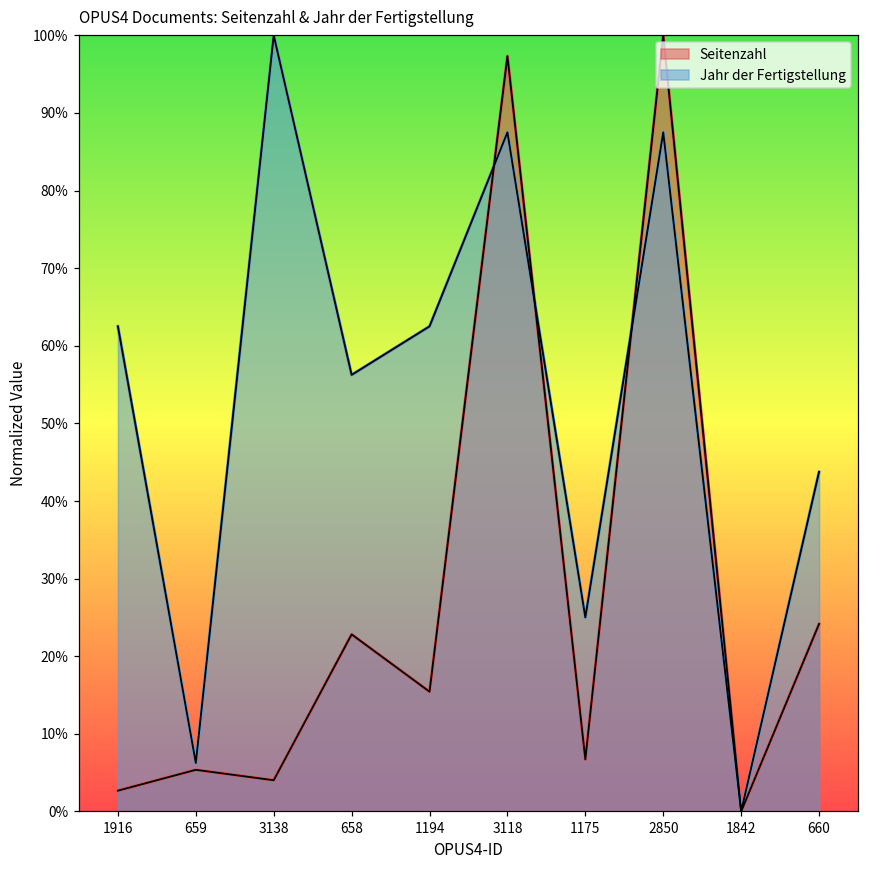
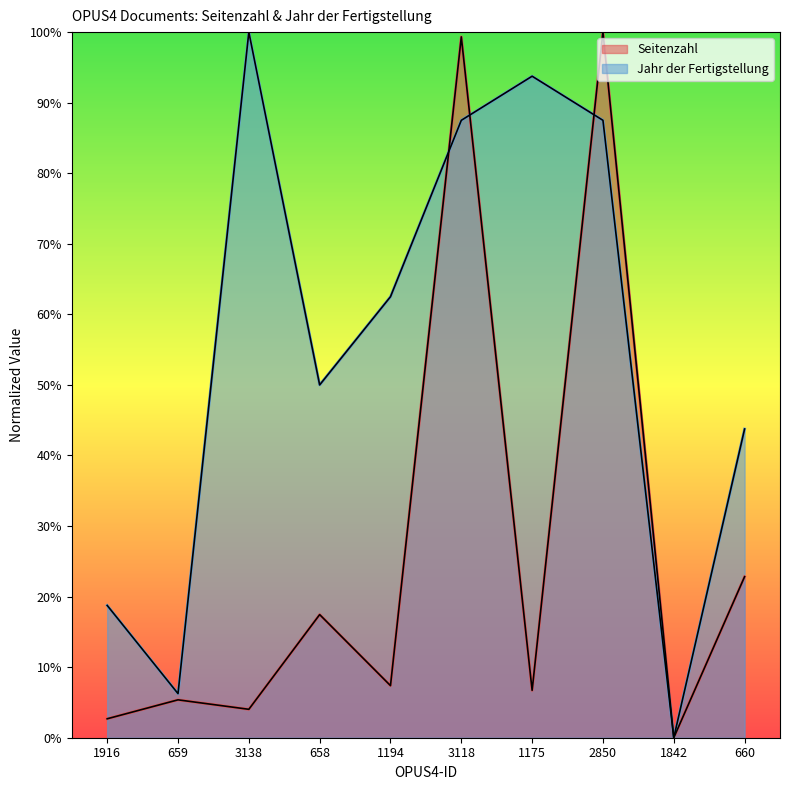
  {
    "Seitenzahl": {
      "1916": "3%",
      "659": "5%",
      "3138": "4%",
-     "658": "23%",
-     "1194": "15%",
-     "3118": "97%",
+     "658": "17%",
+     "1194": "7%",
+     "3118": "99%",
      "1175": "7%",
      "2850": "100%",
-     "660": "24%"
+     "660": "23%"
    },
    "Jahr der Fertigstellung": {
-     "1916": "63%",
+     "1916": "19%",
      "659": "6%",
      "3138": "100%",
-     "658": "56%",
+     "658": "50%",
      "1194": "63%",
      "3118": "88%",
-     "1175": "25%",
+     "1175": "94%",
      "2850": "88%",
      "660": "44%"
    }
  }
